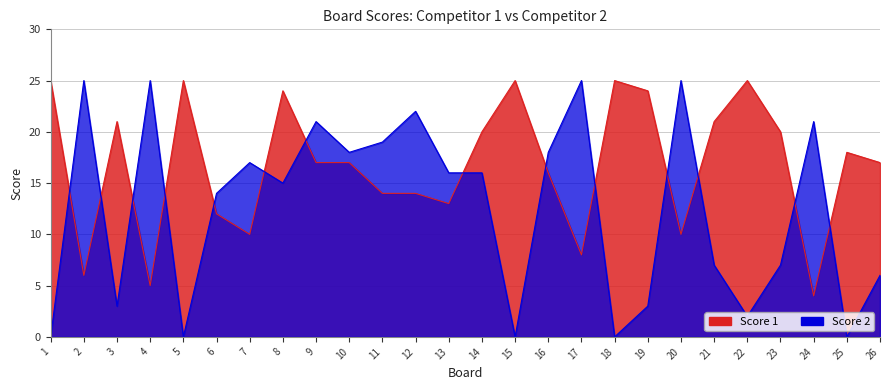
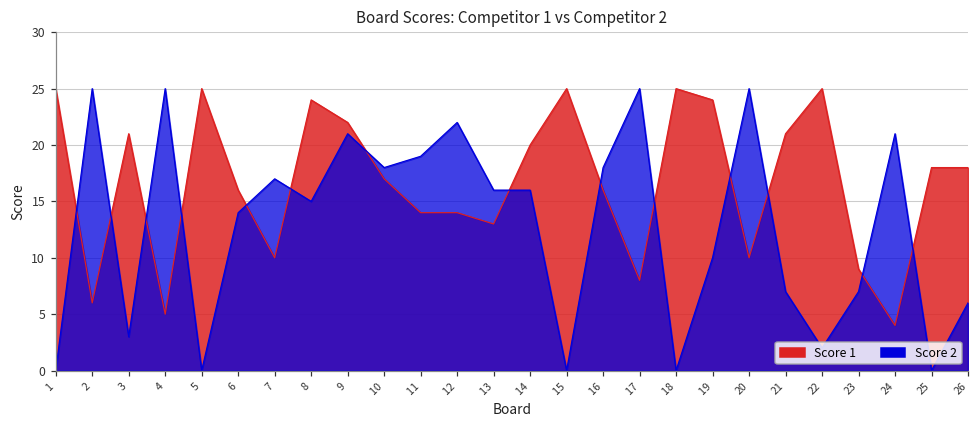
  {
    "Score 1": {
      "1": 25,
      "2": 6,
      "3": 21,
      "4": 5,
      "5": 25,
-     "6": 12,
+     "6": 16,
      "7": 10,
      "8": 24,
-     "9": 17,
+     "9": 22,
      "10": 17,
      "11": 14,
      "12": 14,
      "13": 13,
      "14": 20,
      "15": 25,
      "16": 16,
      "17": 8,
      "18": 25,
      "19": 24,
      "20": 10,
      "21": 21,
      "22": 25,
-     "23": 20,
+     "23": 9,
      "24": 4,
      "25": 18,
-     "26": 17
+     "26": 18
    },
    "Score 2": {
      "1": 0,
      "2": 25,
      "3": 3,
      "4": 25,
      "5": 0,
      "6": 14,
      "7": 17,
      "8": 15,
      "9": 21,
      "10": 18,
      "11": 19,
      "12": 22,
      "13": 16,
      "14": 16,
      "15": 0,
      "16": 18,
      "17": 25,
      "18": 0,
-     "19": 3,
+     "19": 10,
      "20": 25,
      "21": 7,
      "23": 7,
      "24": 21,
      "25": 0,
      "26": 6
    }
  }
